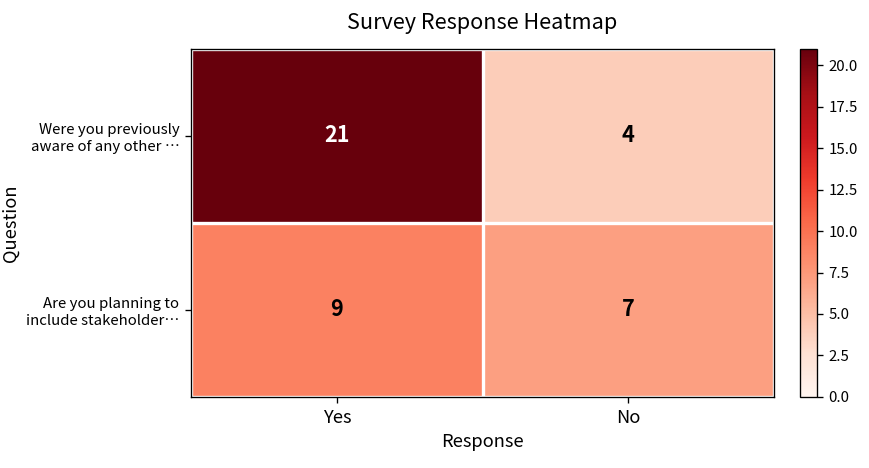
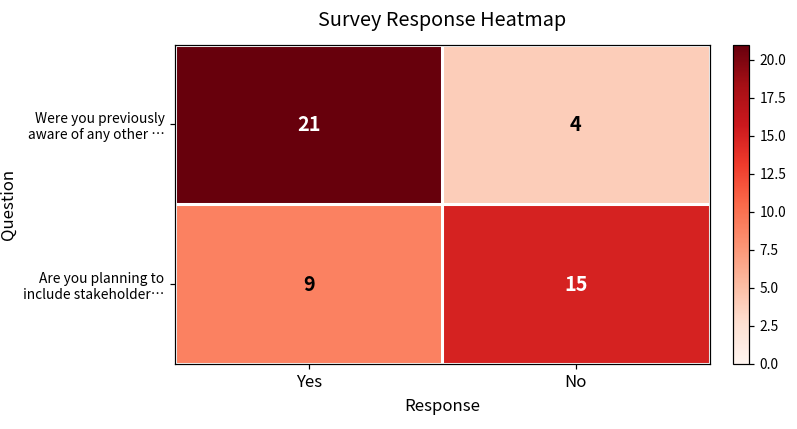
  {
    "Were you previously aware of any other …": {
      "Yes": 21,
      "No": 4
    },
    "Are you planning to include stakeholder…": {
      "Yes": 9,
-     "No": 7
+     "No": 15
    }
  }
